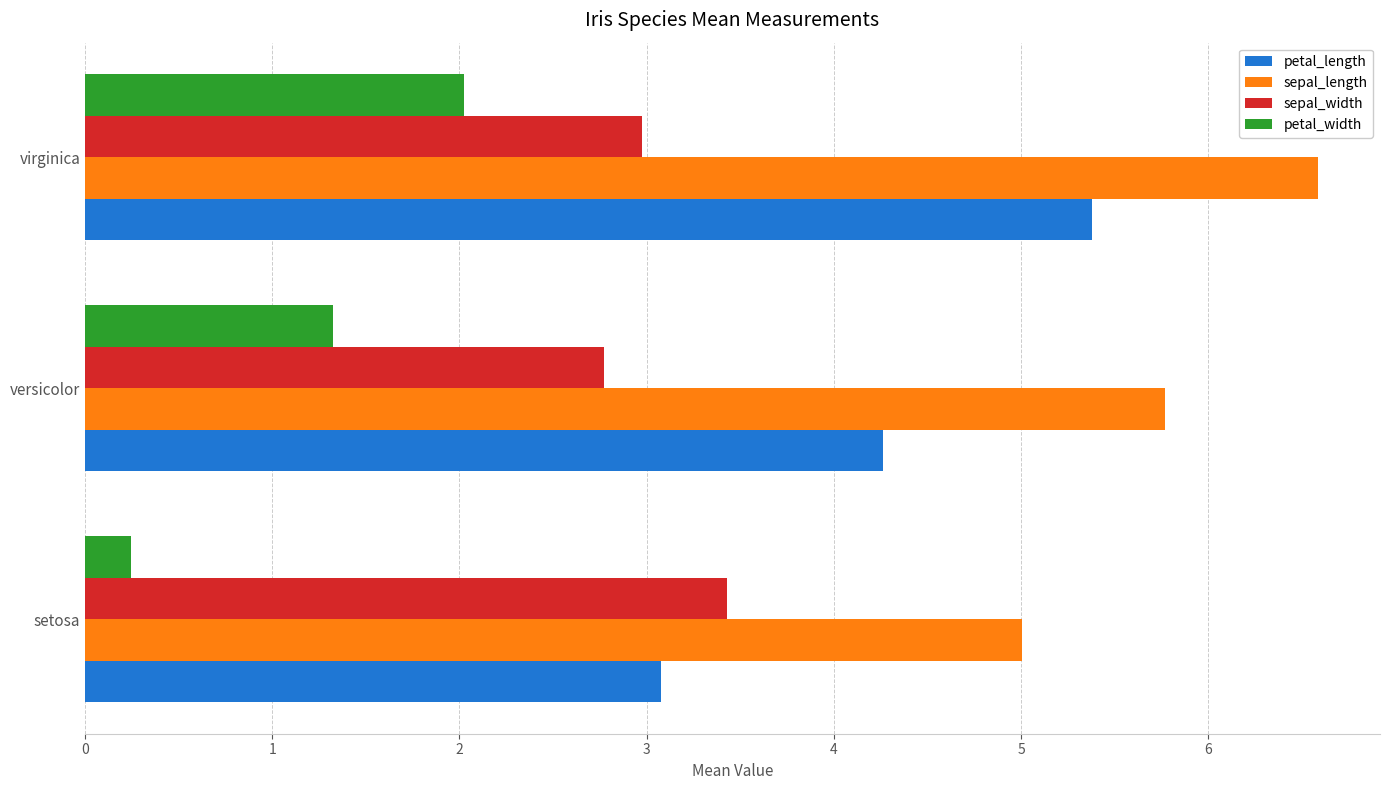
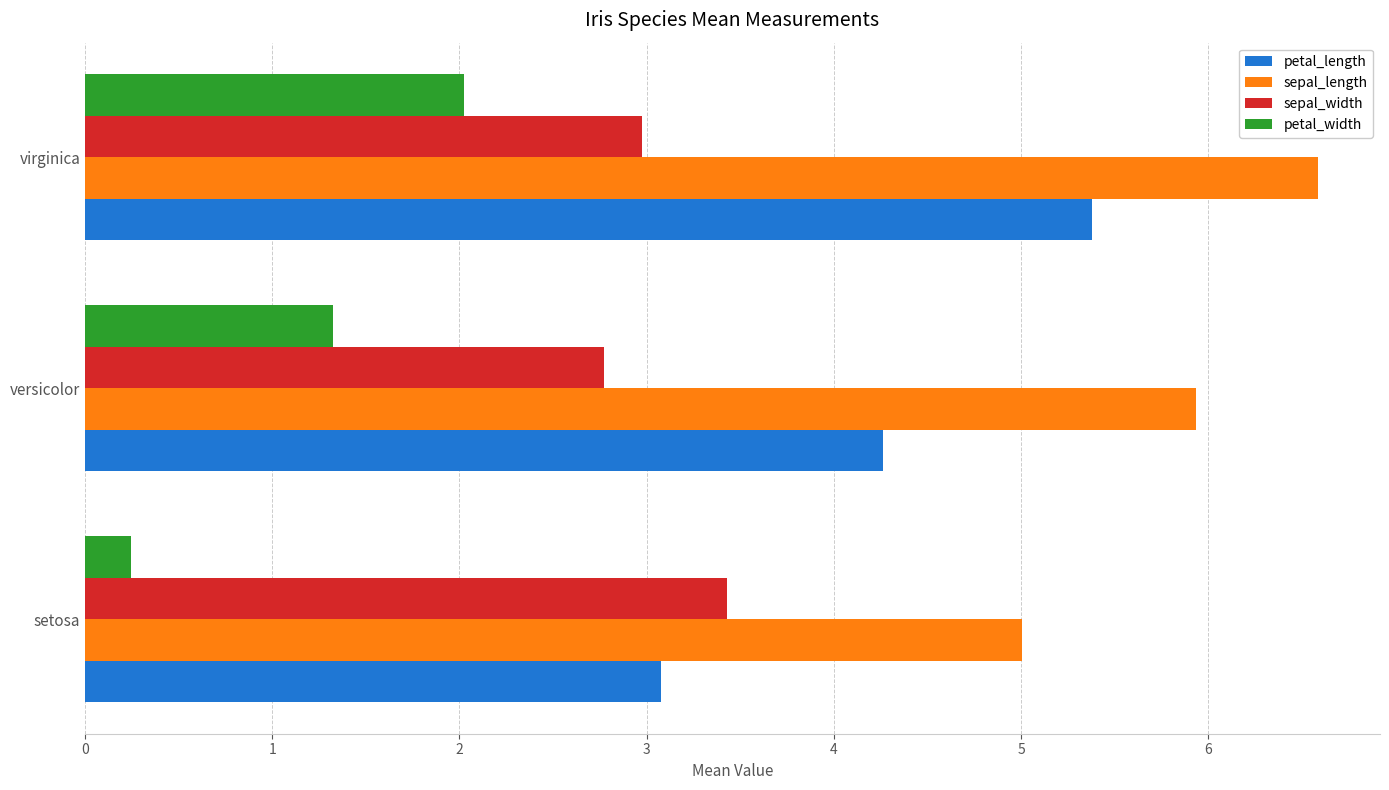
  {
    "petal_length": {
      "virginica": 5.38,
      "versicolor": 4.26,
      "setosa": 3.08
    },
    "sepal_length": {
      "virginica": 6.59,
-     "versicolor": 5.77,
+     "versicolor": 5.94,
      "setosa": 5.01
    },
    "sepal_width": {
      "virginica": 2.97,
      "versicolor": 2.77,
      "setosa": 3.43
    },
    "petal_width": {
      "virginica": 2.03,
      "versicolor": 1.33,
      "setosa": 0.24
    }
  }
